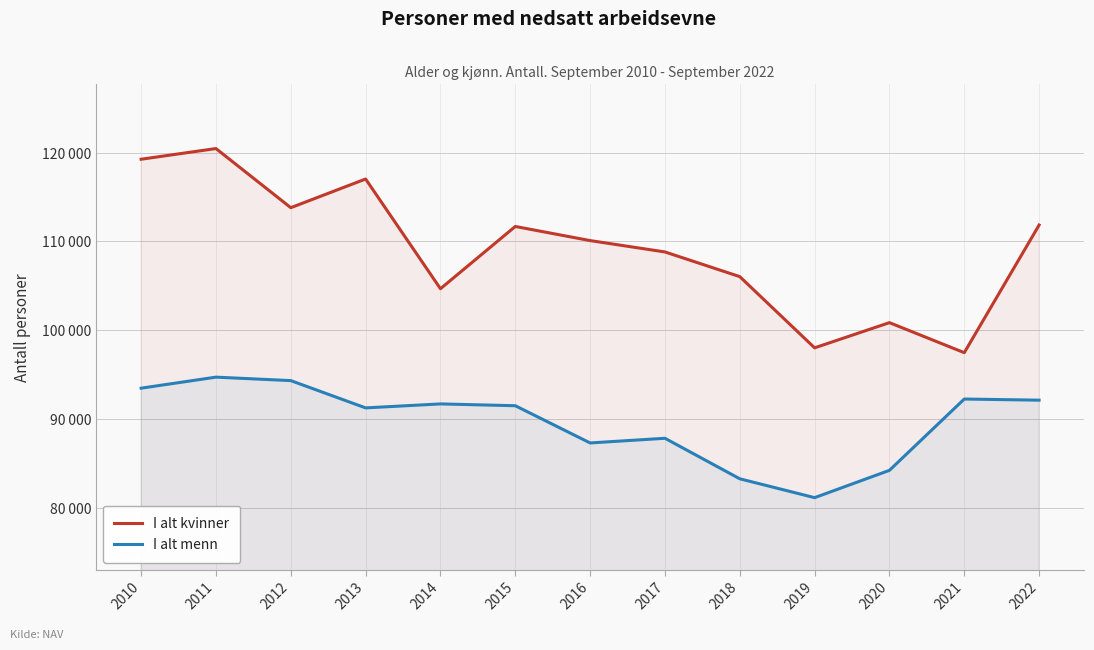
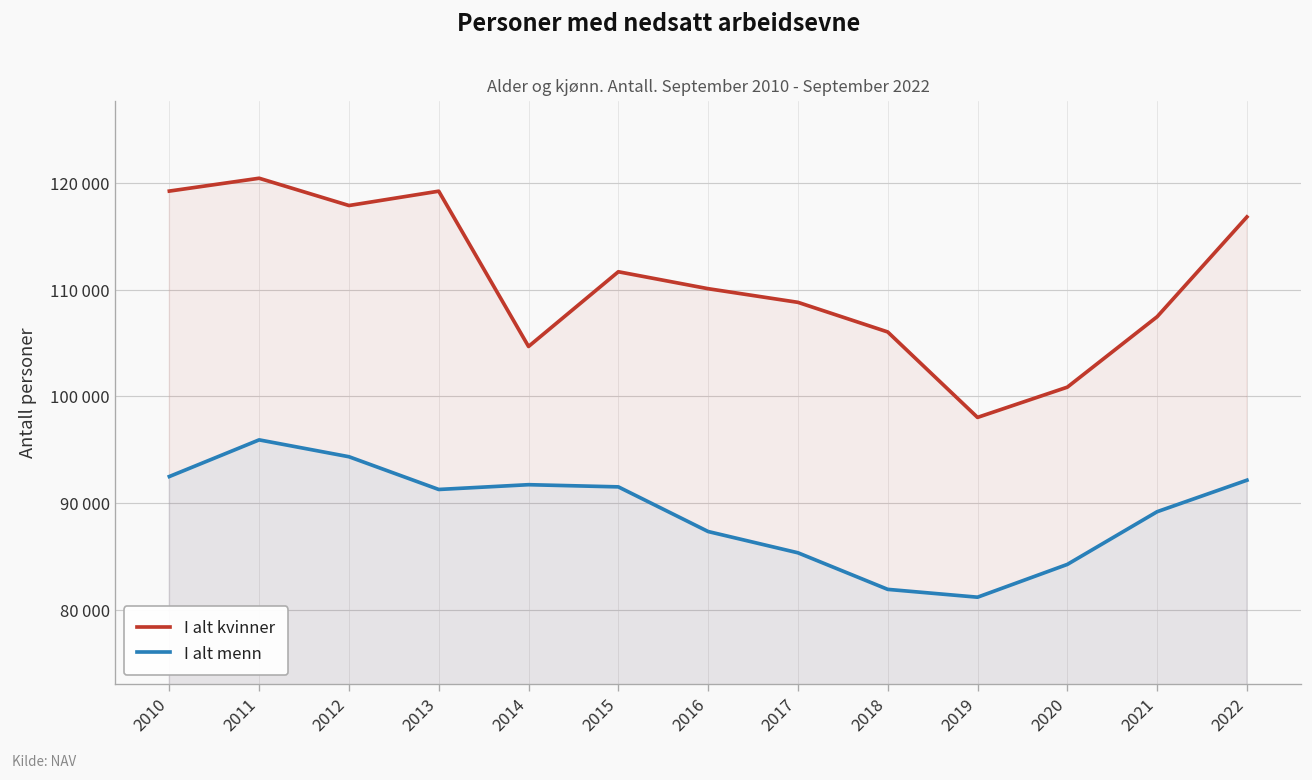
  {
    "I alt kvinner": {
      "2010": 119000,
      "2011": 120000,
-     "2012": 114000,
-     "2013": 117000,
+     "2012": 118000,
+     "2013": 119000,
      "2014": 105000,
      "2015": 112000,
      "2016": 110000,
      "2017": 109000,
      "2018": 106000,
      "2019": 98000,
      "2020": 101000,
-     "2021": 97000,
-     "2022": 112000
+     "2021": 107000,
+     "2022": 117000
    },
    "I alt menn": {
-     "2010": 93000,
-     "2011": 95000,
+     "2010": 92000,
+     "2011": 96000,
      "2012": 94000,
      "2013": 91000,
      "2014": 92000,
      "2015": 92000,
      "2016": 87000,
-     "2017": 88000,
-     "2018": 83000,
+     "2017": 85000,
+     "2018": 82000,
      "2019": 81000,
      "2020": 84000,
-     "2021": 92000,
+     "2021": 89000,
      "2022": 92000
    }
  }
